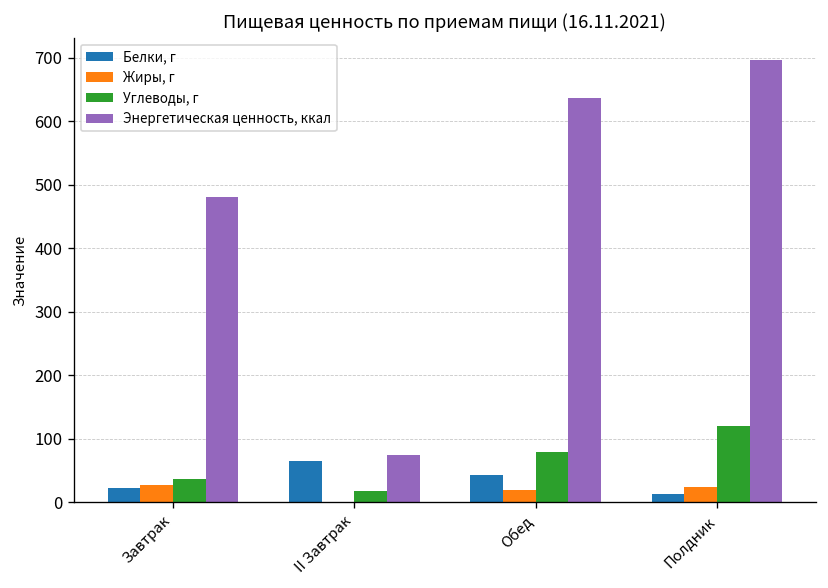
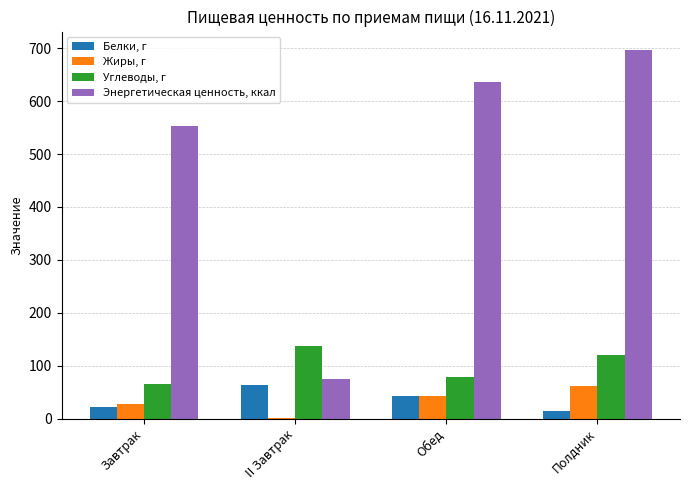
  {
    "Белки, г": {
      "Завтрак": 20,
      "II Завтрак": 60,
      "Обед": 40,
      "Полдник": 10
    },
    "Жиры, г": {
      "Завтрак": 30,
-     "Обед": 20,
-     "Полдник": 20
+     "Обед": 40,
+     "Полдник": 60
    },
    "Углеводы, г": {
-     "Завтрак": 40,
-     "II Завтрак": 20,
+     "Завтрак": 60,
+     "II Завтрак": 140,
      "Обед": 80,
      "Полдник": 120
    },
    "Энергетическая ценность, ккал": {
-     "Завтрак": 480,
+     "Завтрак": 550,
      "II Завтрак": 80,
      "Обед": 640,
      "Полдник": 700
    }
  }
